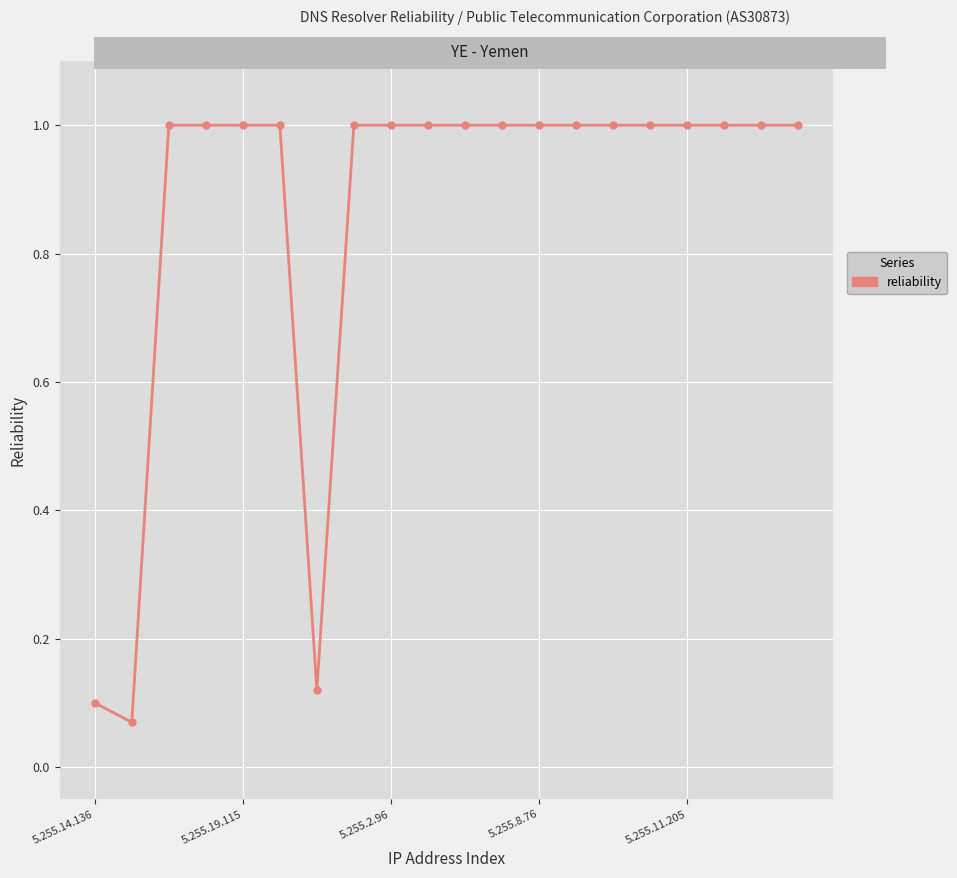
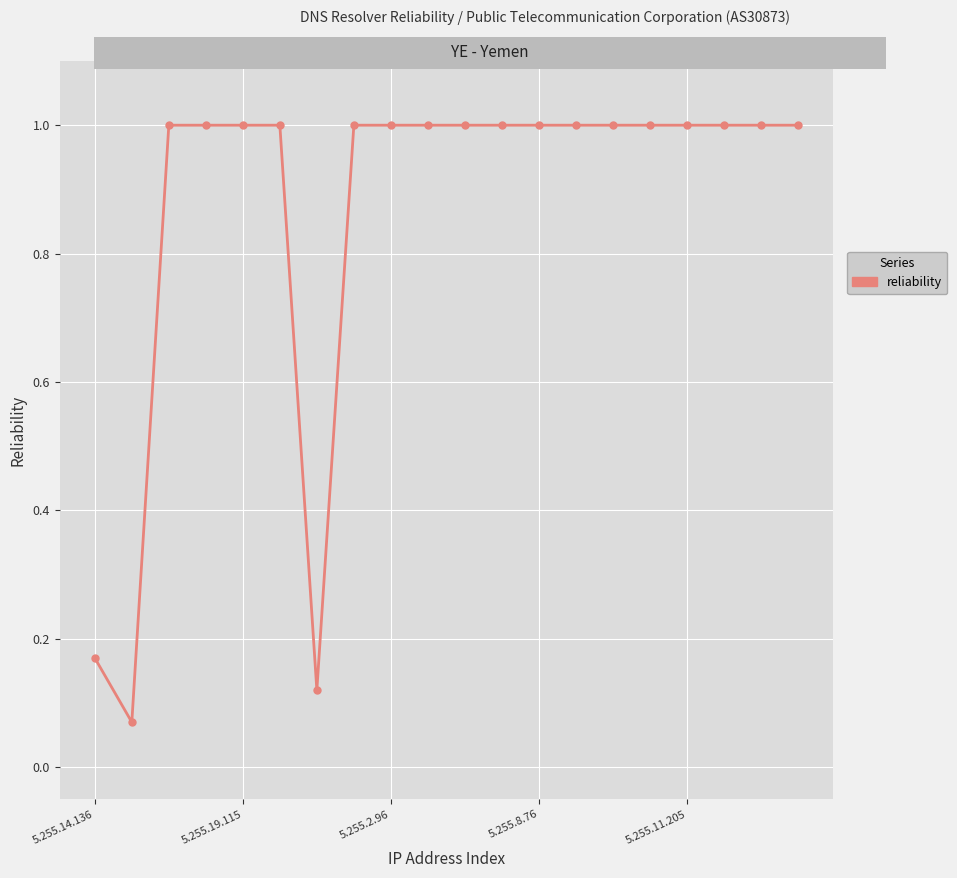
  {
-   "5.255.14.136": 0.10,
+   "5.255.14.136": 0.17,
    "5.255.19.115": 1.00,
    "5.255.2.96": 1.00,
    "5.255.8.76": 1.00,
    "5.255.11.205": 1.00
  }
